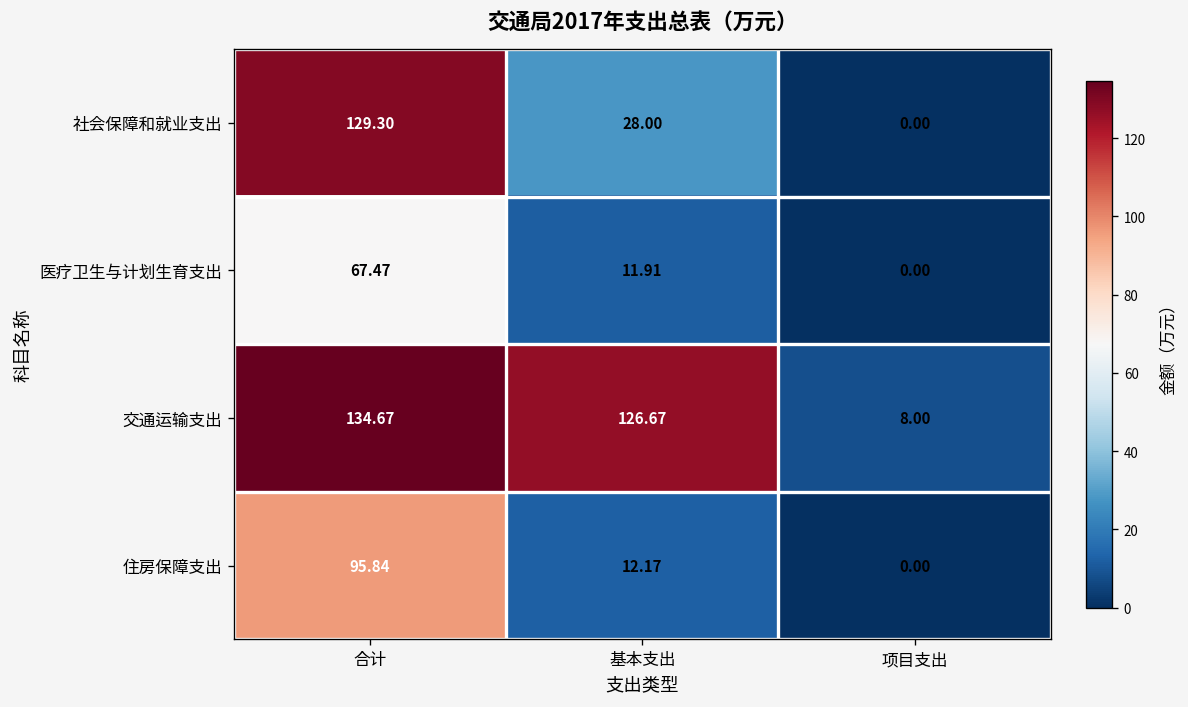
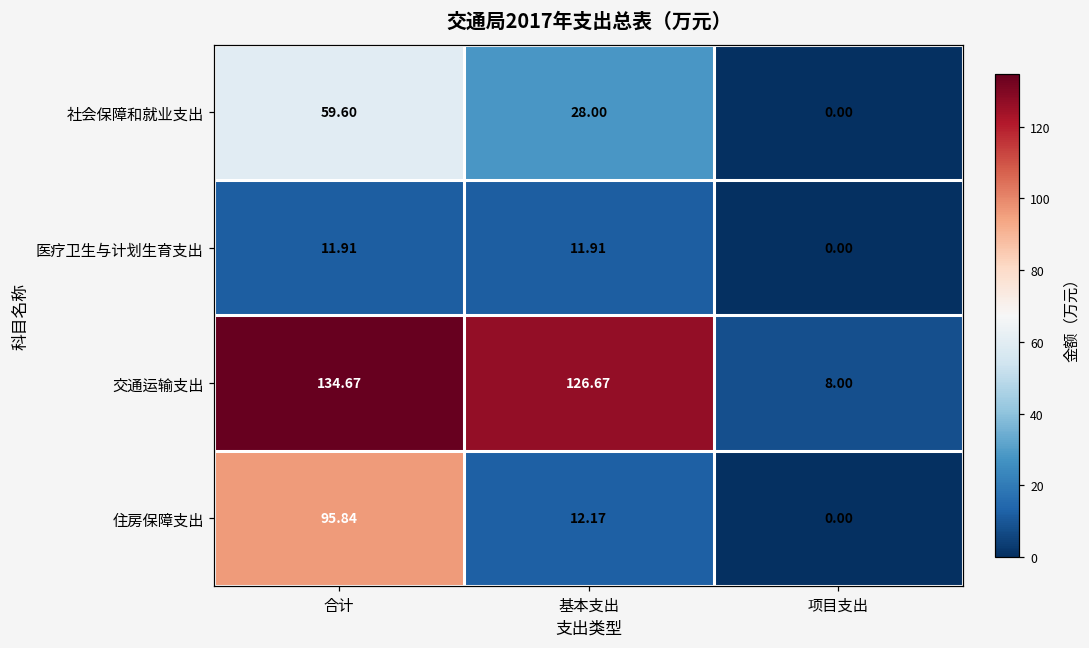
  {
    "社会保障和就业支出": {
-     "合计": 129.30,
+     "合计": 59.60,
      "基本支出": 28.00,
      "项目支出": 0.00
    },
    "医疗卫生与计划生育支出": {
-     "合计": 67.47,
+     "合计": 11.91,
      "基本支出": 11.91,
      "项目支出": 0.00
    },
    "交通运输支出": {
      "合计": 134.67,
      "基本支出": 126.67,
      "项目支出": 8.00
    },
    "住房保障支出": {
      "合计": 95.84,
      "基本支出": 12.17,
      "项目支出": 0.00
    }
  }
